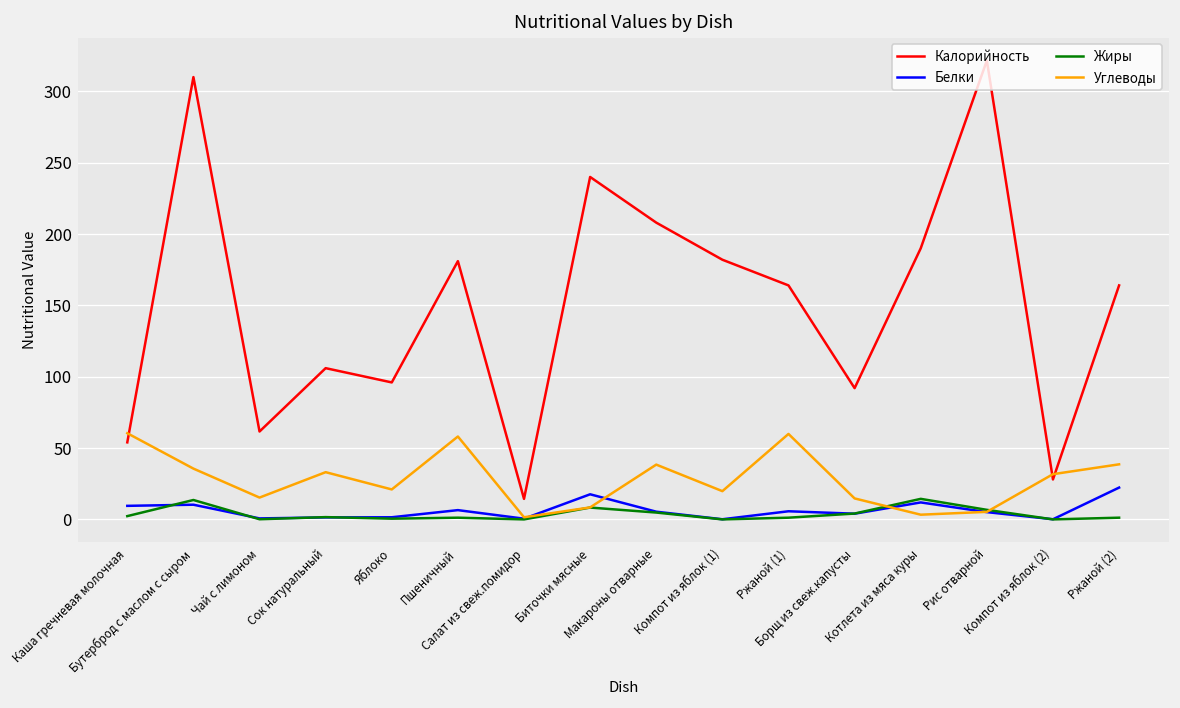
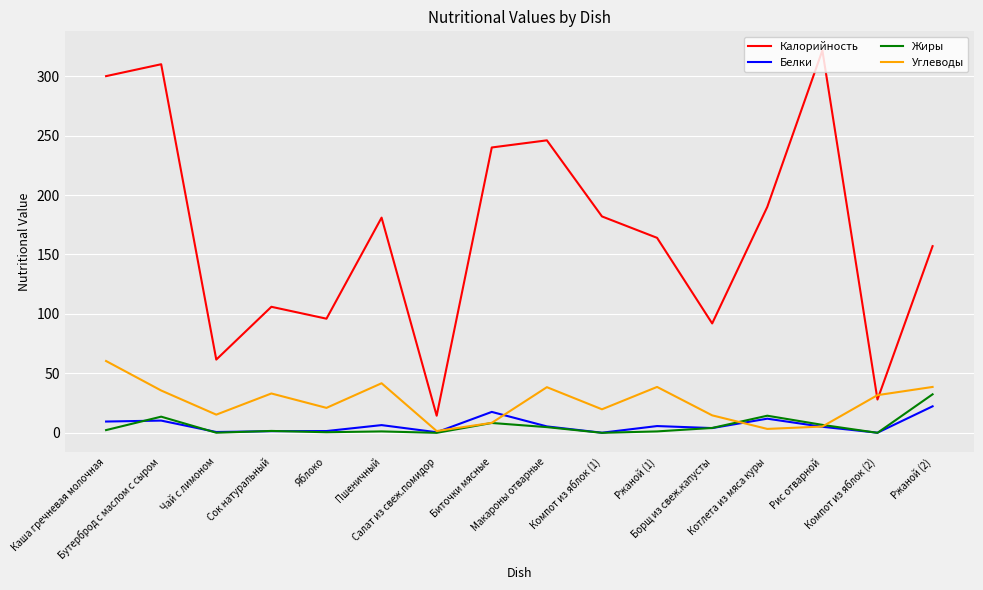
  {
    "Калорийность": {
-     "Каша гречневая молочная": 54,
+     "Каша гречневая молочная": 300,
      "Бутерброд с маслом с сыром": 310,
      "Чай с лимоном": 62,
      "Сок натуральный": 106,
      "Яблоко": 96,
      "Пшеничный": 181,
      "Салат из свеж.помидор": 14,
      "Биточки мясные": 240,
-     "Макароны отварные": 208,
+     "Макароны отварные": 246,
      "Компот из яблок (1)": 182,
      "Ржаной (1)": 164,
      "Борщ из свеж.капусты": 92,
      "Котлета из мяса куры": 190,
      "Компот из яблок (2)": 28,
-     "Ржаной (2)": 164
+     "Ржаной (2)": 157
    },
    "Белки": {
      "Каша гречневая молочная": 10,
      "Бутерброд с маслом с сыром": 10,
      "Пшеничный": 7,
      "Биточки мясные": 18,
      "Ржаной (1)": 6,
      "Котлета из мяса куры": 12,
      "Ржаной (2)": 22
    },
    "Жиры": {
      "Каша гречневая молочная": 2,
      "Бутерброд с маслом с сыром": 14,
      "Пшеничный": 1,
      "Ржаной (1)": 1,
      "Котлета из мяса куры": 14,
-     "Ржаной (2)": 1
+     "Ржаной (2)": 32
    },
    "Углеводы": {
      "Каша гречневая молочная": 60,
      "Бутерброд с маслом с сыром": 36,
      "Чай с лимоном": 15,
      "Сок натуральный": 33,
      "Яблоко": 21,
-     "Пшеничный": 58,
+     "Пшеничный": 42,
      "Макароны отварные": 38,
      "Компот из яблок (1)": 20,
-     "Ржаной (1)": 60,
+     "Ржаной (1)": 39,
      "Борщ из свеж.капусты": 15,
      "Котлета из мяса куры": 3,
      "Компот из яблок (2)": 32,
      "Ржаной (2)": 39
    }
  }
